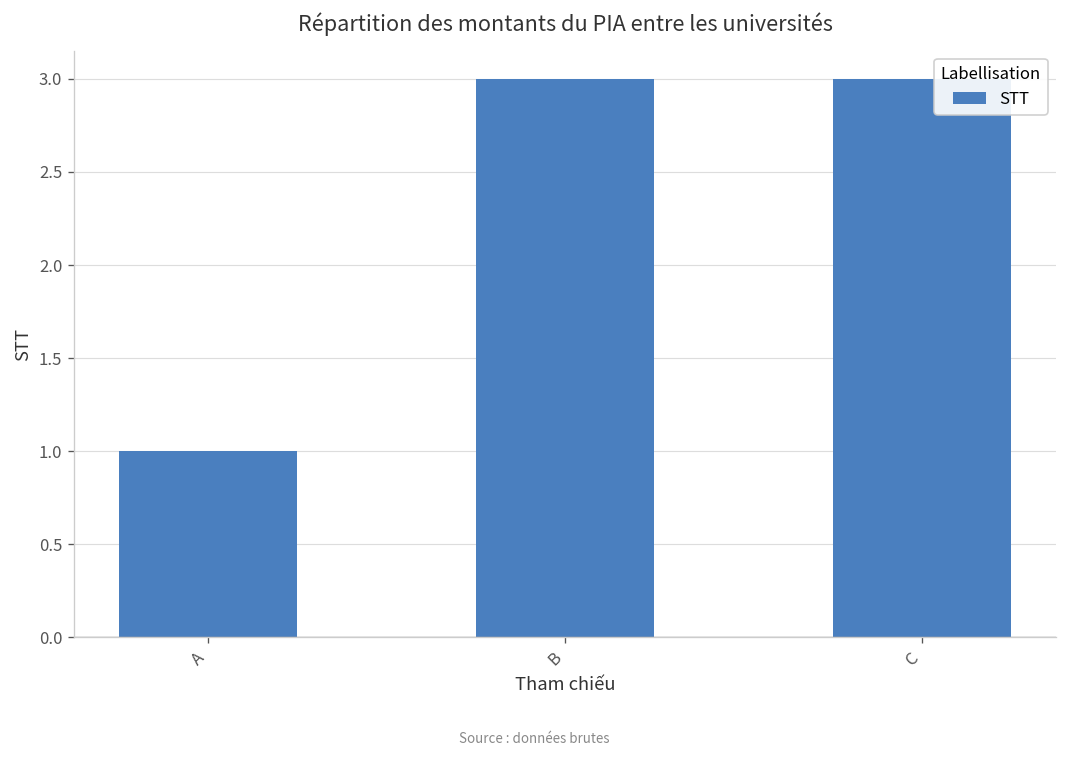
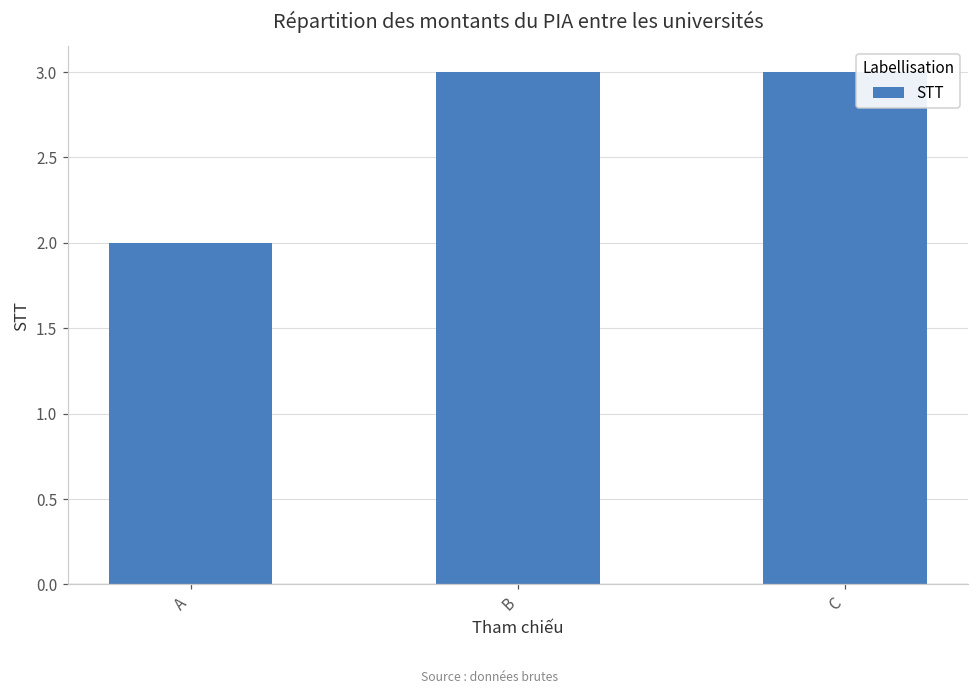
  {
-   "A": 1,
+   "A": 2,
    "B": 3,
    "C": 3
  }
